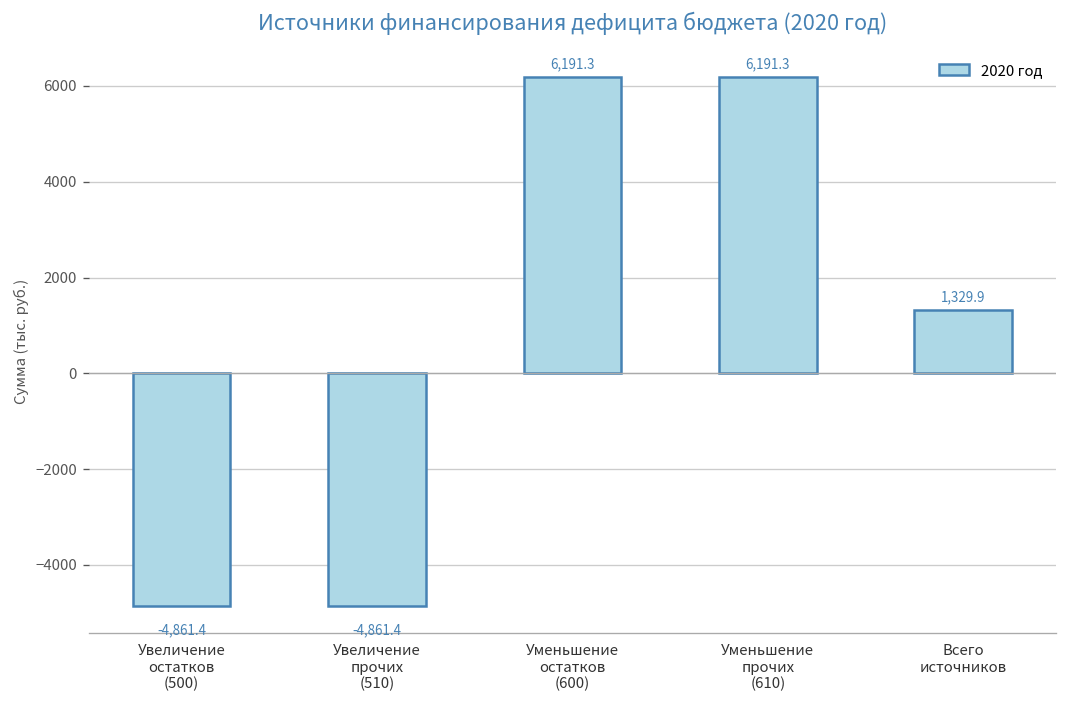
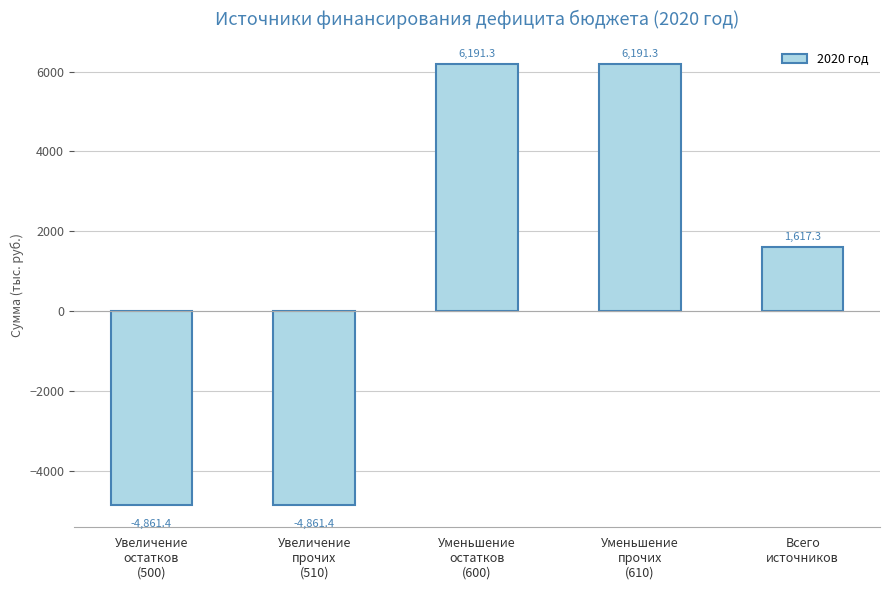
  {
    "Увеличение остатков (500)": "-4,861.4",
    "Увеличение прочих (510)": "-4,861.4",
    "Уменьшение остатков (600)": "6,191.3",
    "Уменьшение прочих (610)": "6,191.3",
-   "Всего источников": "1,329.9"
+   "Всего источников": "1,617.3"
  }
